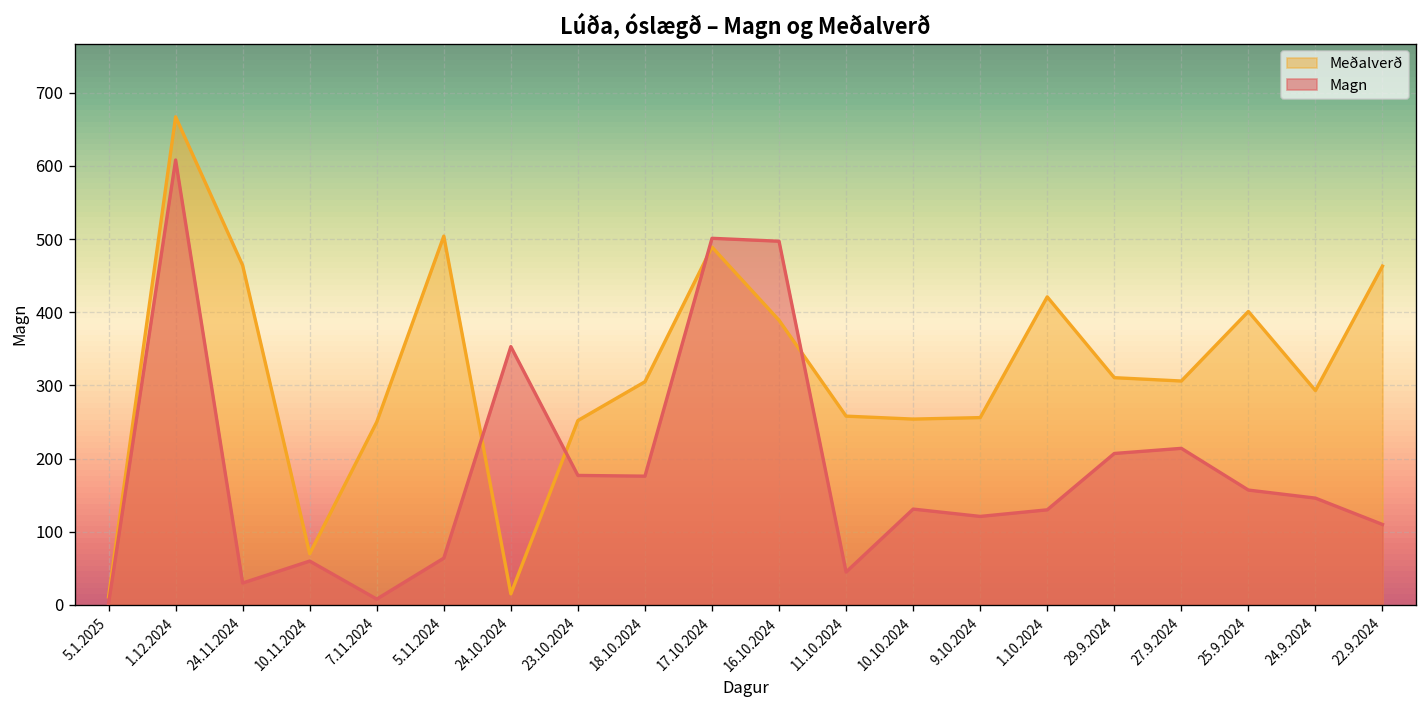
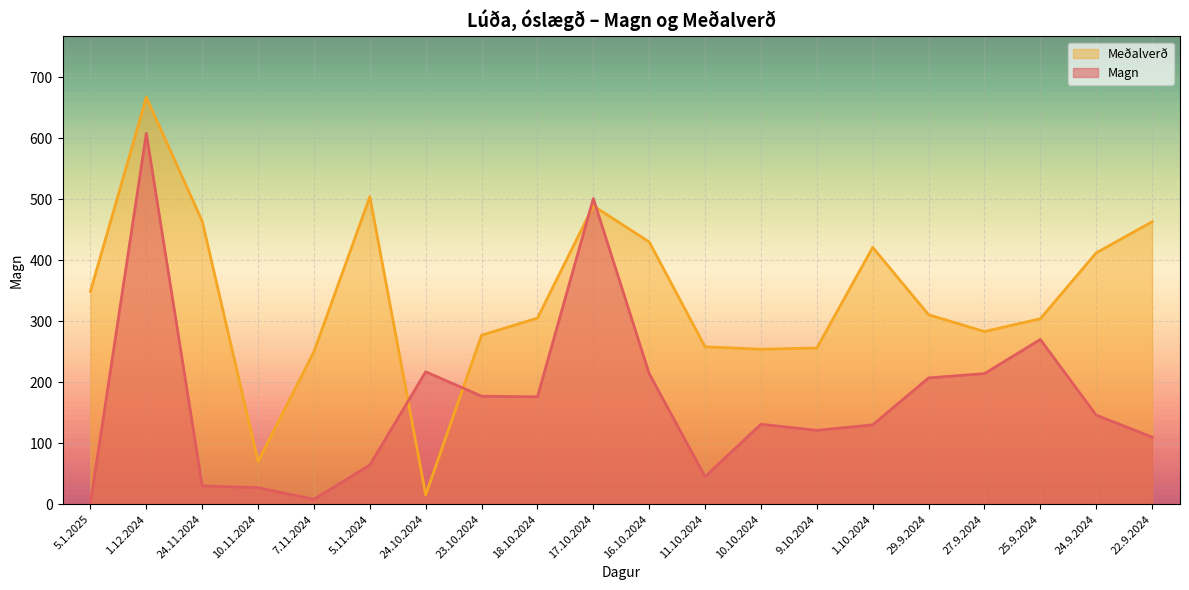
  {
    "Meðalverð": {
-     "5.1.2025": 10,
+     "5.1.2025": 350,
      "1.12.2024": 670,
      "24.11.2024": 460,
      "10.11.2024": 70,
      "7.11.2024": 250,
      "5.11.2024": 500,
      "24.10.2024": 20,
-     "23.10.2024": 250,
+     "23.10.2024": 280,
      "18.10.2024": 310,
      "17.10.2024": 490,
-     "16.10.2024": 390,
+     "16.10.2024": 430,
      "11.10.2024": 260,
      "10.10.2024": 250,
      "9.10.2024": 260,
      "1.10.2024": 420,
      "29.9.2024": 310,
-     "27.9.2024": 310,
-     "25.9.2024": 400,
-     "24.9.2024": 290,
+     "27.9.2024": 280,
+     "25.9.2024": 300,
+     "24.9.2024": 410,
      "22.9.2024": 460
    },
    "Magn": {
      "5.1.2025": 0,
      "1.12.2024": 610,
      "24.11.2024": 30,
-     "10.11.2024": 60,
+     "10.11.2024": 30,
      "7.11.2024": 10,
      "5.11.2024": 60,
-     "24.10.2024": 350,
+     "24.10.2024": 220,
      "23.10.2024": 180,
      "18.10.2024": 180,
      "17.10.2024": 500,
-     "16.10.2024": 500,
+     "16.10.2024": 210,
      "11.10.2024": 50,
      "10.10.2024": 130,
      "9.10.2024": 120,
      "1.10.2024": 130,
      "29.9.2024": 210,
      "27.9.2024": 210,
-     "25.9.2024": 160,
+     "25.9.2024": 270,
      "24.9.2024": 150,
      "22.9.2024": 110
    }
  }
